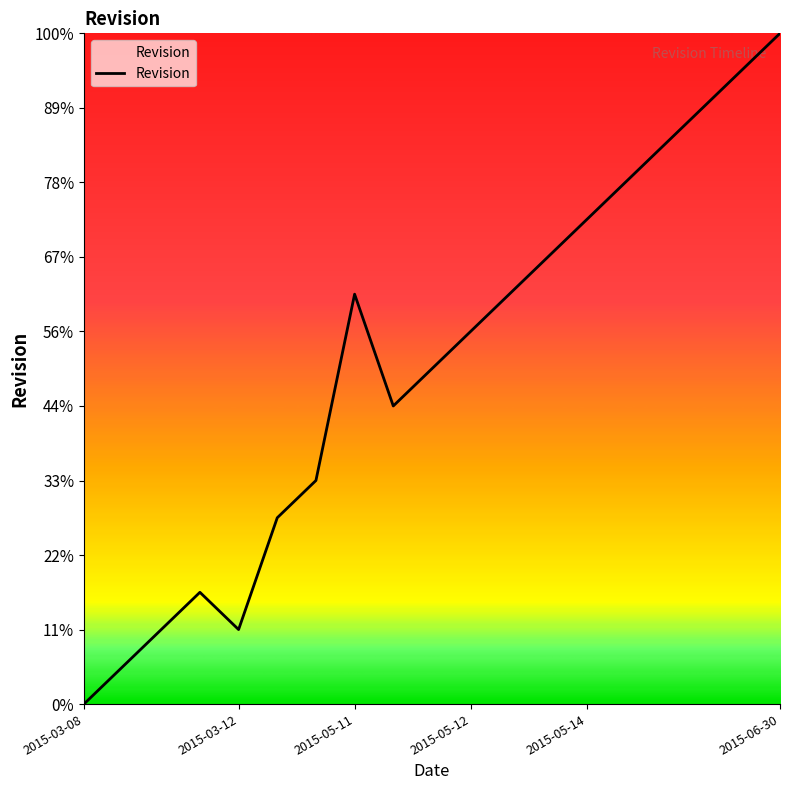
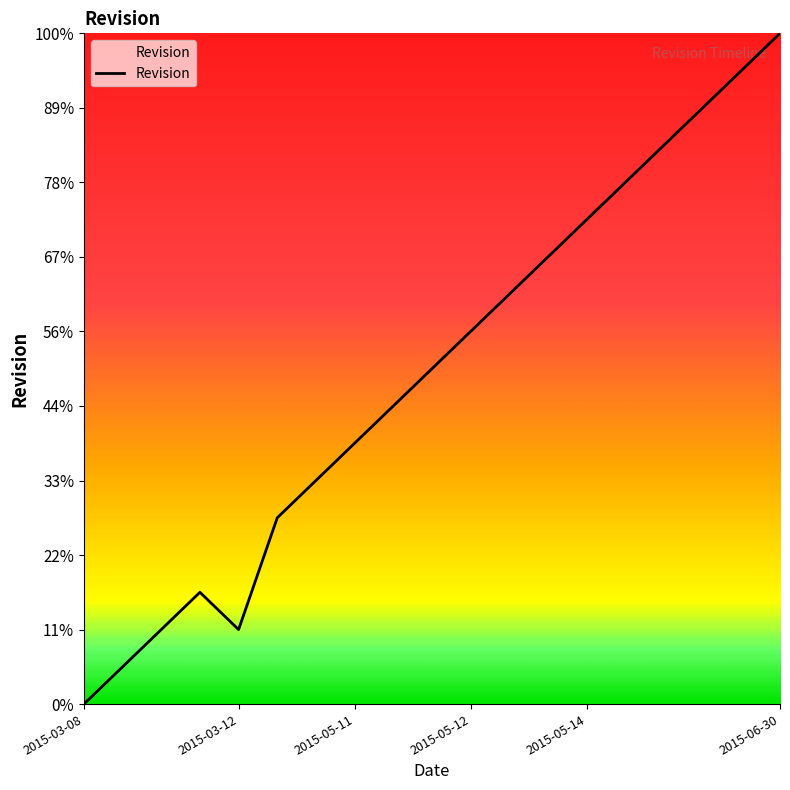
  {
    "2015-03-08": "0%",
    "2015-03-12": "11%",
-   "2015-05-11": "61%",
+   "2015-05-11": "39%",
    "2015-06-30": "100%"
  }
